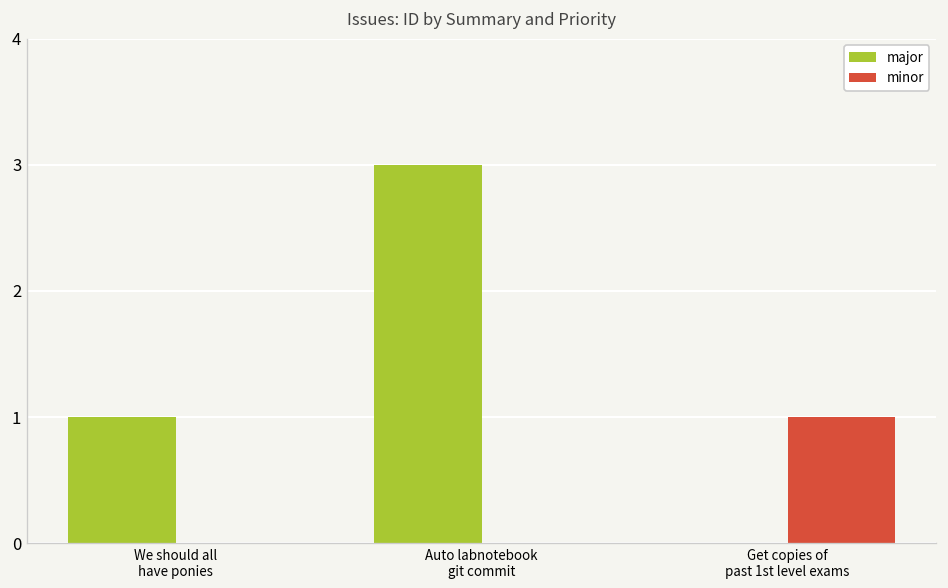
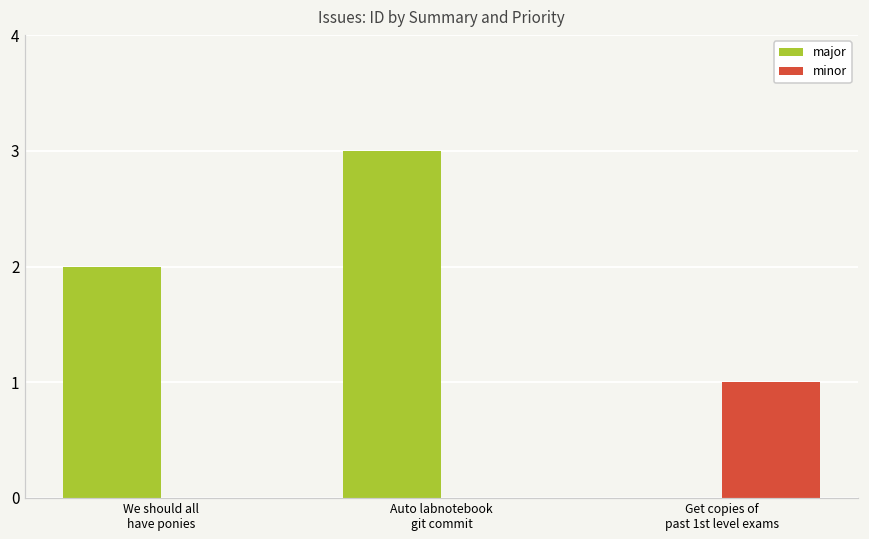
  {
    "major": {
-     "We should all have ponies": 1,
+     "We should all have ponies": 2,
      "Auto labnotebook git commit": 3,
      "Get copies of past 1st level exams": 0
    },
    "minor": {
      "We should all have ponies": 0,
      "Auto labnotebook git commit": 0,
      "Get copies of past 1st level exams": 1
    }
  }
